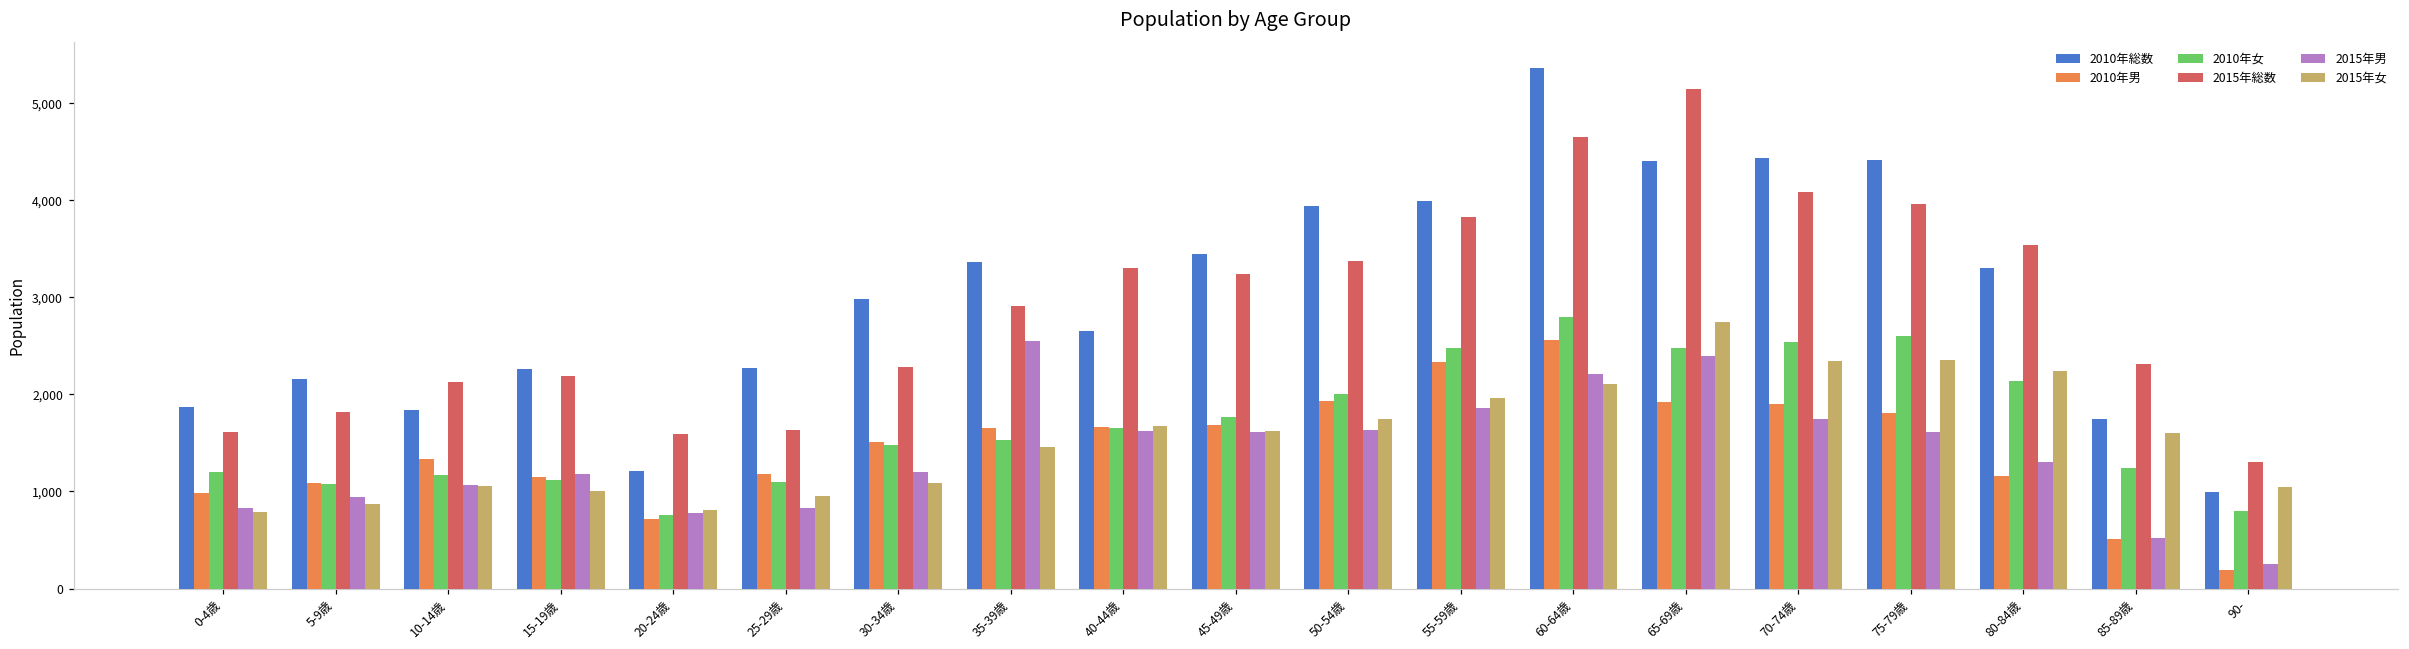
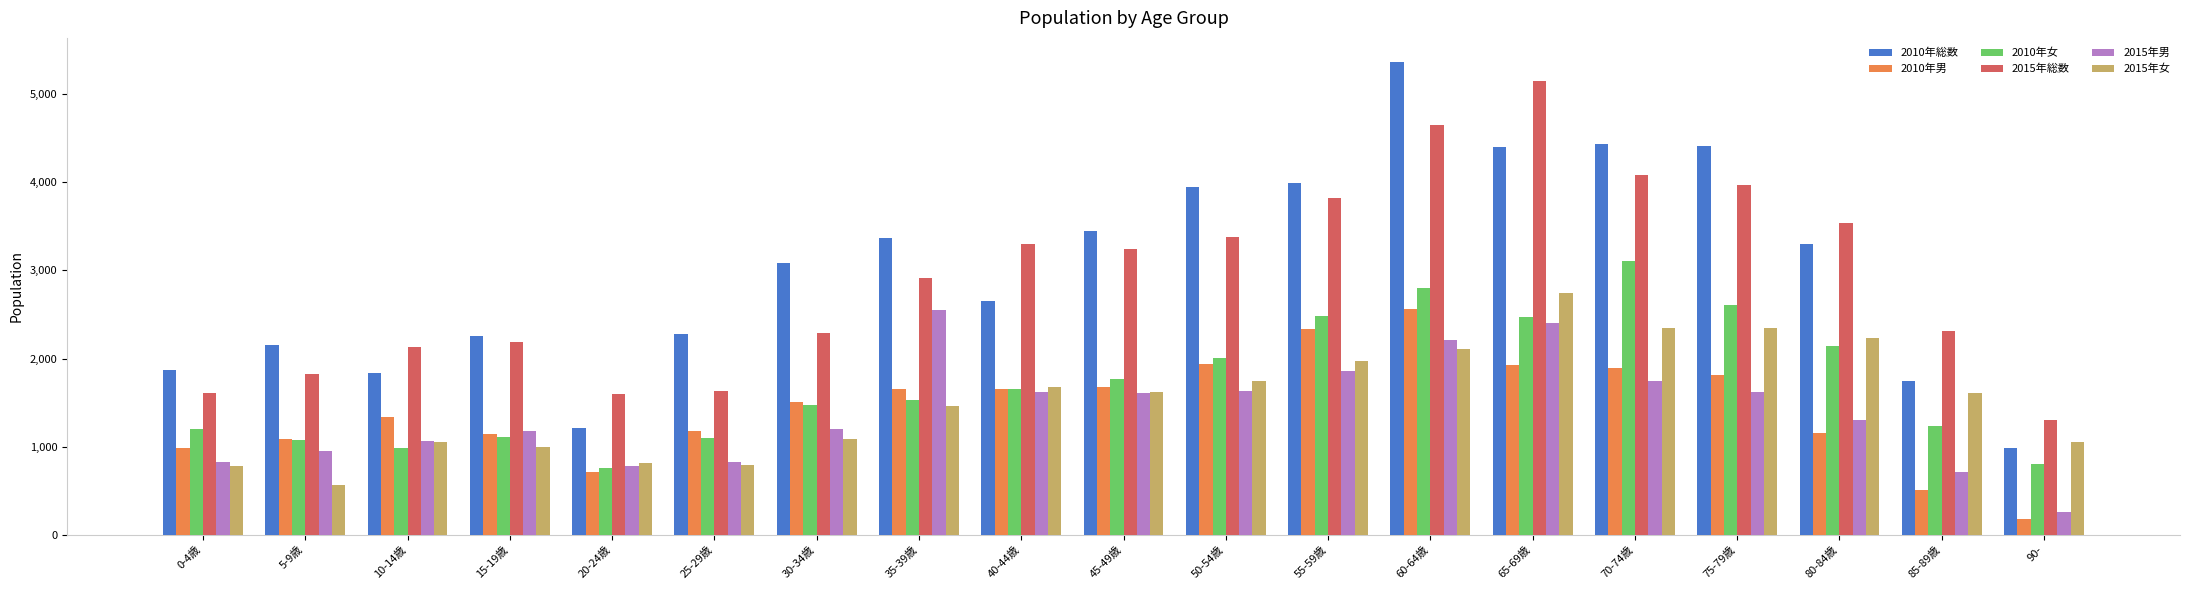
  {
    "2010年総数": {
      "0-4歳": "1,900",
      "5-9歳": "2,200",
      "10-14歳": "1,800",
      "15-19歳": "2,300",
      "20-24歳": "1,200",
      "25-29歳": "2,300",
-     "30-34歳": "3,000",
+     "30-34歳": "3,100",
      "35-39歳": "3,400",
      "40-44歳": "2,700",
      "45-49歳": "3,500",
      "50-54歳": "3,900",
      "55-59歳": "4,000",
      "60-64歳": "5,400",
      "65-69歳": "4,400",
      "70-74歳": "4,400",
      "75-79歳": "4,400",
      "80-84歳": "3,300",
      "85-89歳": "1,700",
      "90-": "1,000"
    },
    "2010年女": {
      "0-4歳": "1,200",
      "5-9歳": "1,100",
-     "10-14歳": "1,200",
+     "10-14歳": "1,000",
      "15-19歳": "1,100",
      "20-24歳": "800",
      "25-29歳": "1,100",
      "30-34歳": "1,500",
      "35-39歳": "1,500",
      "40-44歳": "1,700",
      "45-49歳": "1,800",
      "50-54歳": "2,000",
      "55-59歳": "2,500",
      "60-64歳": "2,800",
      "65-69歳": "2,500",
-     "70-74歳": "2,500",
+     "70-74歳": "3,100",
      "75-79歳": "2,600",
      "80-84歳": "2,100",
      "85-89歳": "1,200",
      "90-": "800"
    },
    "2015年男": {
      "0-4歳": "800",
      "5-9歳": "900",
      "10-14歳": "1,100",
      "15-19歳": "1,200",
      "20-24歳": "800",
      "25-29歳": "800",
      "30-34歳": "1,200",
      "35-39歳": "2,600",
      "40-44歳": "1,600",
      "45-49歳": "1,600",
      "50-54歳": "1,600",
      "55-59歳": "1,900",
      "60-64歳": "2,200",
      "65-69歳": "2,400",
      "70-74歳": "1,700",
      "75-79歳": "1,600",
      "80-84歳": "1,300",
-     "85-89歳": "500",
+     "85-89歳": "700",
      "90-": "300"
    },
    "2015年女": {
      "0-4歳": "800",
-     "5-9歳": "900",
+     "5-9歳": "600",
      "10-14歳": "1,100",
      "15-19歳": "1,000",
      "20-24歳": "800",
-     "25-29歳": "900",
+     "25-29歳": "800",
      "30-34歳": "1,100",
      "35-39歳": "1,500",
      "40-44歳": "1,700",
      "45-49歳": "1,600",
      "50-54歳": "1,700",
      "55-59歳": "2,000",
      "60-64歳": "2,100",
      "65-69歳": "2,700",
      "70-74歳": "2,300",
      "75-79歳": "2,400",
      "80-84歳": "2,200",
      "85-89歳": "1,600",
      "90-": "1,000"
    }
  }
